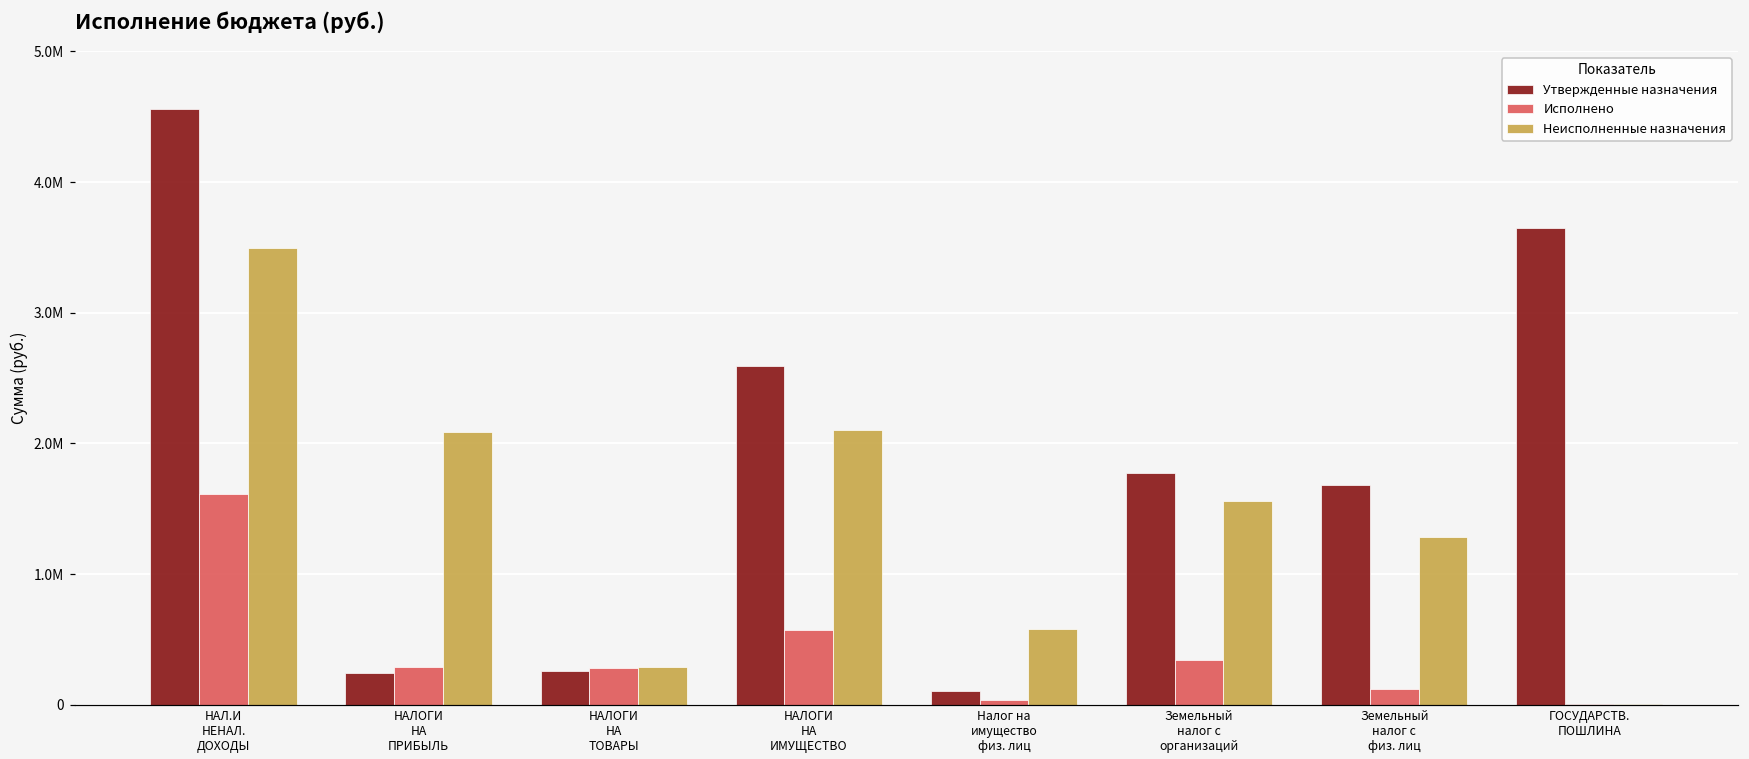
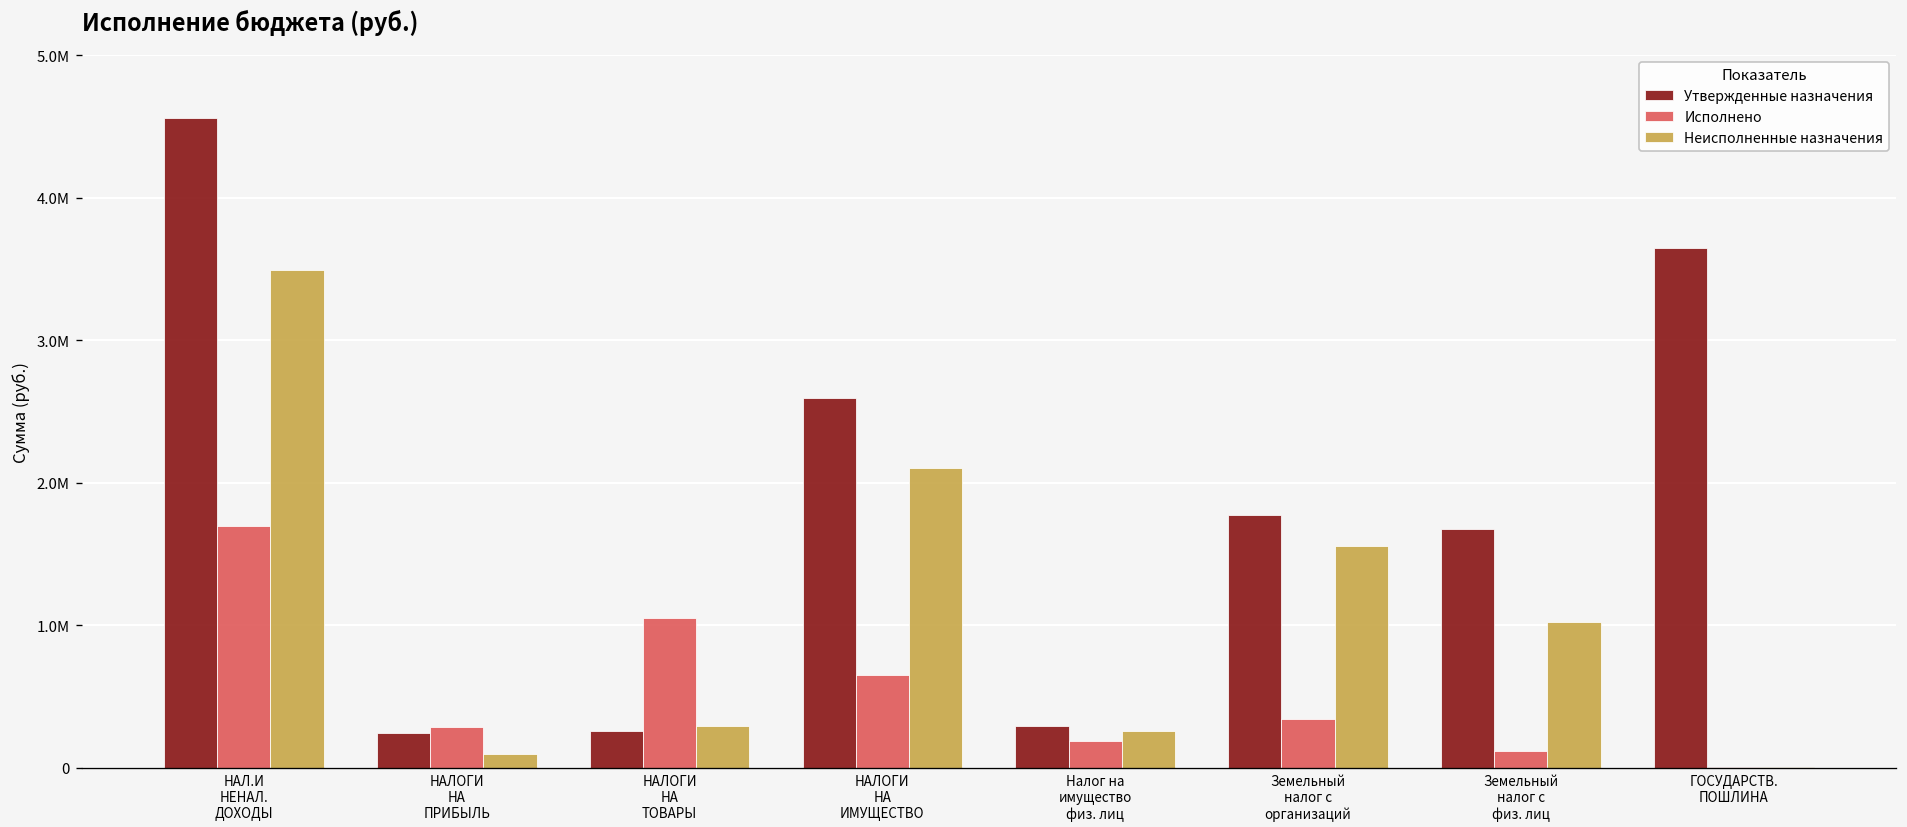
  {
    "Утвержденные назначения": {
      "НАЛ.И НЕНАЛ. ДОХОДЫ": "4.56М",
      "НАЛОГИ НА ПРИБЫЛЬ": "0.25М",
      "НАЛОГИ НА ТОВАРЫ": "0.26М",
      "НАЛОГИ НА ИМУЩЕСТВО": "2.59М",
-     "Налог на имущество физ. лиц": "0.10М",
+     "Налог на имущество физ. лиц": "0.30М",
      "Земельный налог с организаций": "1.77М",
      "Земельный налог с физ. лиц": "1.68М",
      "ГОСУДАРСТВ. ПОШЛИНА": "3.65М"
    },
    "Исполнено": {
-     "НАЛ.И НЕНАЛ. ДОХОДЫ": "1.61М",
+     "НАЛ.И НЕНАЛ. ДОХОДЫ": "1.70М",
      "НАЛОГИ НА ПРИБЫЛЬ": "0.29М",
-     "НАЛОГИ НА ТОВАРЫ": "0.28М",
-     "НАЛОГИ НА ИМУЩЕСТВО": "0.57М",
-     "Налог на имущество физ. лиц": "0.04М",
+     "НАЛОГИ НА ТОВАРЫ": "1.05М",
+     "НАЛОГИ НА ИМУЩЕСТВО": "0.65М",
+     "Налог на имущество физ. лиц": "0.18М",
      "Земельный налог с организаций": "0.34М",
      "Земельный налог с физ. лиц": "0.12М"
    },
    "Неисполненные назначения": {
      "НАЛ.И НЕНАЛ. ДОХОДЫ": "3.50М",
-     "НАЛОГИ НА ПРИБЫЛЬ": "2.09М",
+     "НАЛОГИ НА ПРИБЫЛЬ": "0.10М",
      "НАЛОГИ НА ТОВАРЫ": "0.29М",
      "НАЛОГИ НА ИМУЩЕСТВО": "2.10М",
-     "Налог на имущество физ. лиц": "0.58М",
+     "Налог на имущество физ. лиц": "0.26М",
      "Земельный налог с организаций": "1.56М",
-     "Земельный налог с физ. лиц": "1.28М"
+     "Земельный налог с физ. лиц": "1.02М"
    }
  }
